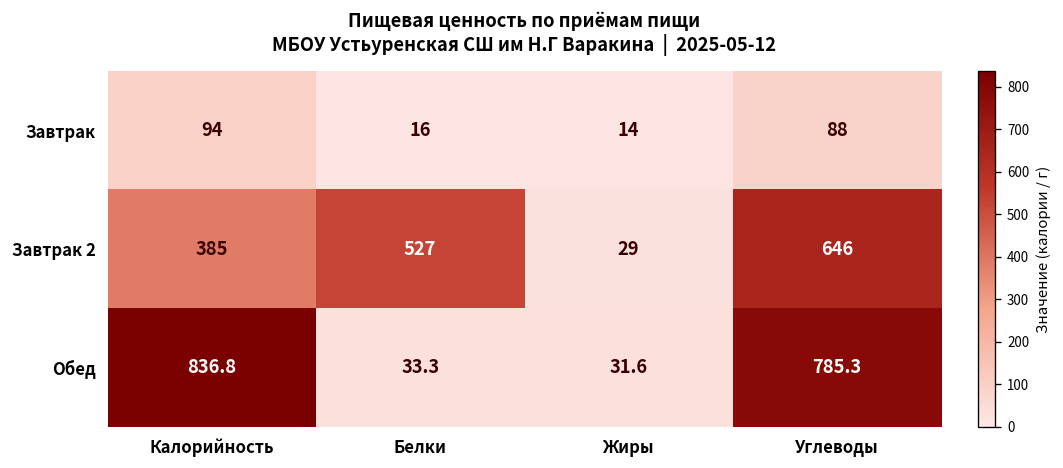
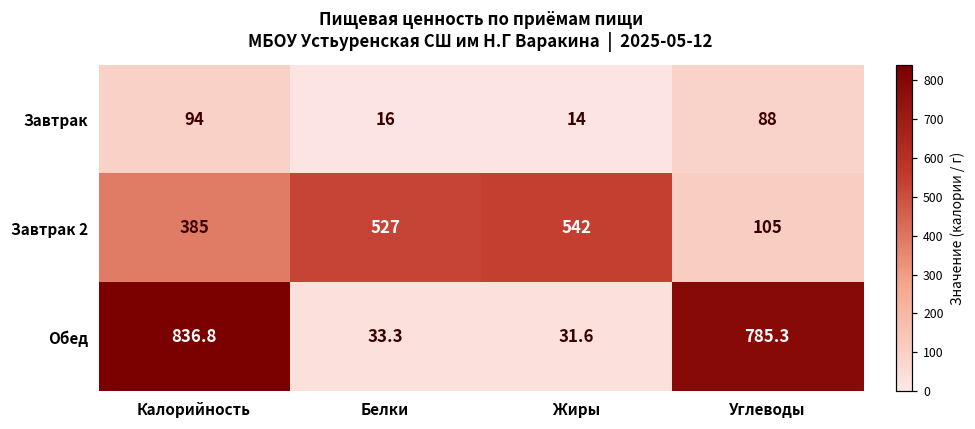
  {
    "Завтрак": {
      "Калорийность": 94,
      "Белки": 16,
      "Жиры": 14,
      "Углеводы": 88
    },
    "Завтрак 2": {
      "Калорийность": 385,
      "Белки": 527,
-     "Жиры": 29,
-     "Углеводы": 646
+     "Жиры": 542,
+     "Углеводы": 105
    },
    "Обед": {
      "Калорийность": 836.8,
      "Белки": 33.3,
      "Жиры": 31.6,
      "Углеводы": 785.3
    }
  }
